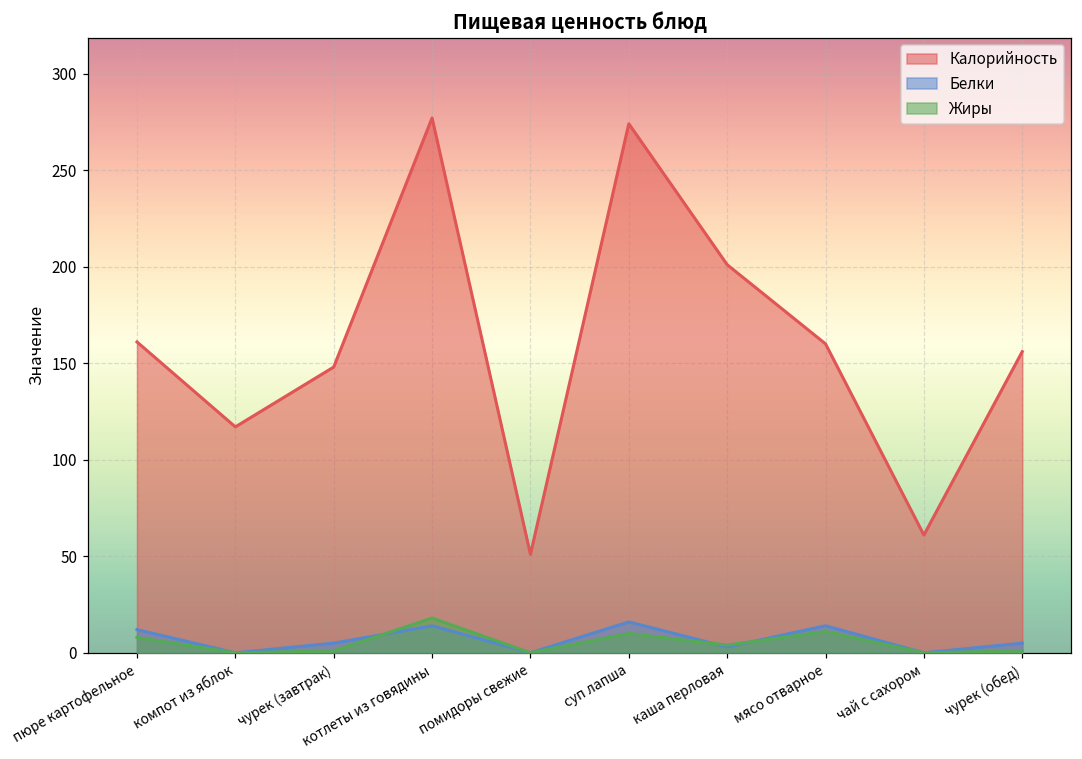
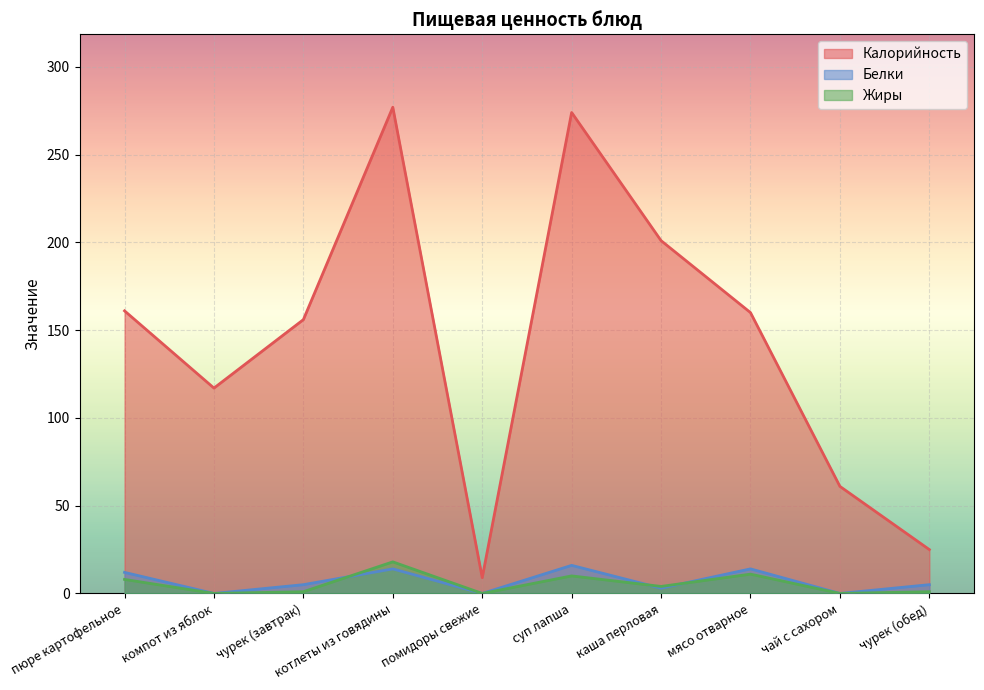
  {
    "Калорийность": {
      "пюре картофельное": 161,
      "компот из яблок": 117,
-     "чурек (завтрак)": 148,
+     "чурек (завтрак)": 156,
      "котлеты из говядины": 277,
-     "помидоры свежие": 51,
+     "помидоры свежие": 9,
      "суп лапша": 274,
      "каша перловая": 201,
      "мясо отварное": 160,
      "чай с сахором": 61,
-     "чурек (обед)": 156
+     "чурек (обед)": 25
    },
    "Белки": {
      "пюре картофельное": 12,
      "чурек (завтрак)": 5,
      "котлеты из говядины": 14,
      "суп лапша": 16,
      "мясо отварное": 14,
      "чурек (обед)": 5
    },
    "Жиры": {
      "пюре картофельное": 8,
      "чурек (завтрак)": 1,
      "котлеты из говядины": 18,
      "суп лапша": 10,
      "мясо отварное": 11,
      "чурек (обед)": 1
    }
  }
